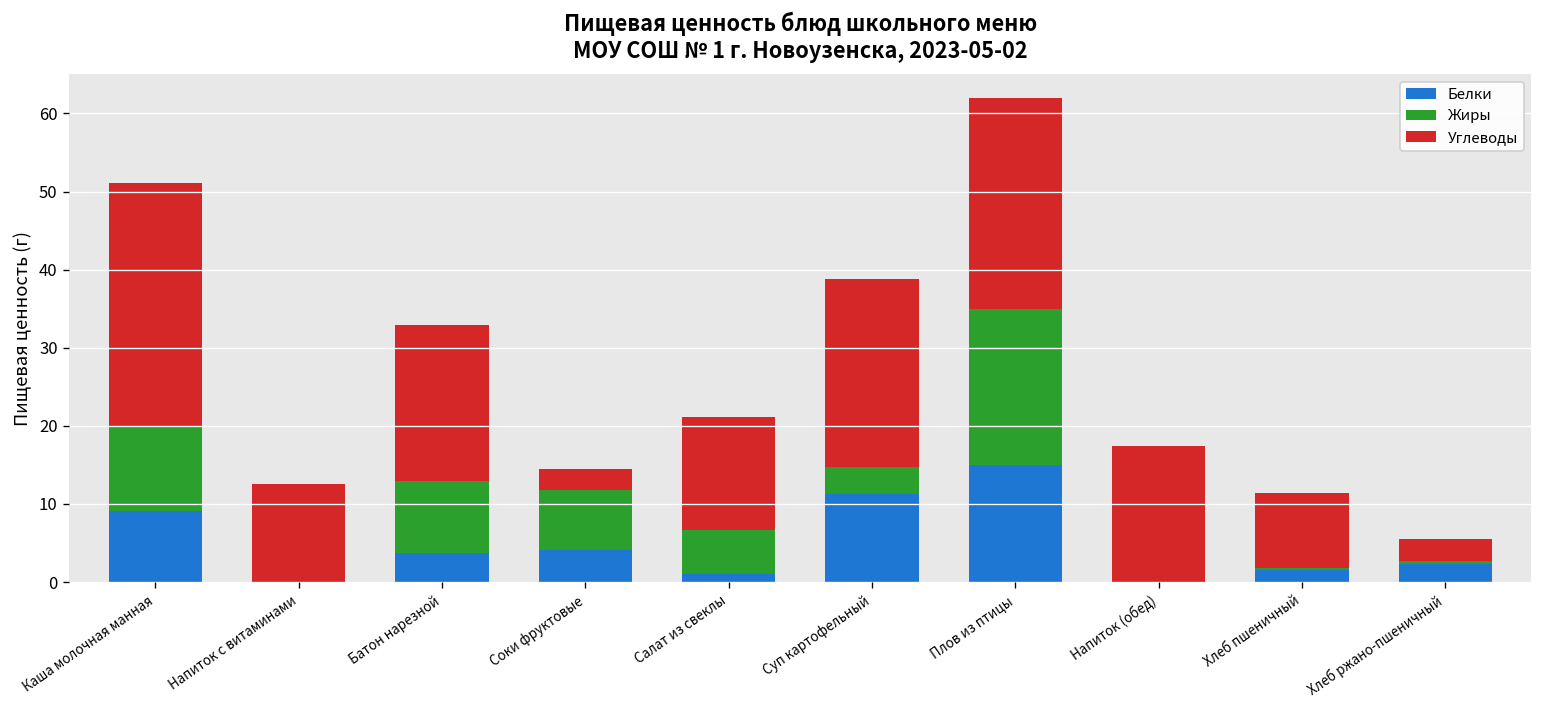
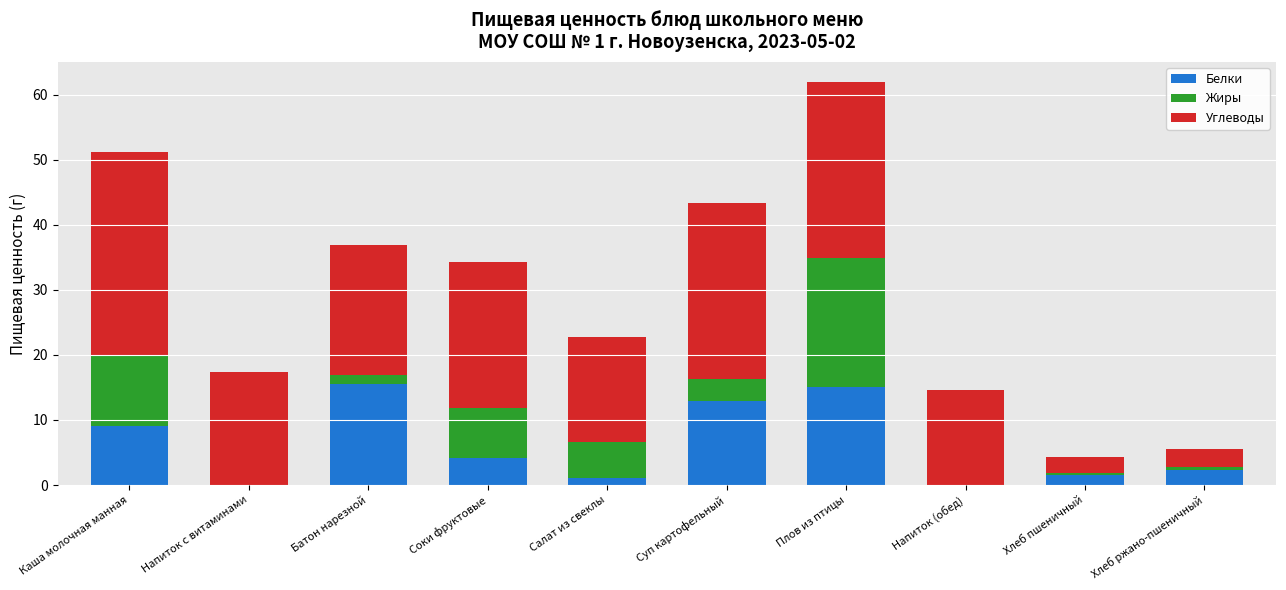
  {
    "Белки": {
      "Каша молочная манная": 9,
      "Напиток с витаминами": 0,
-     "Батон нарезной": 4,
+     "Батон нарезной": 15,
      "Соки фруктовые": 4,
      "Салат из свеклы": 1,
-     "Суп картофельный": 11,
+     "Суп картофельный": 13,
      "Плов из птицы": 15,
      "Напиток (обед)": 0,
      "Хлеб пшеничный": 2,
      "Хлеб ржано-пшеничный": 2
    },
    "Жиры": {
      "Каша молочная манная": 11,
      "Напиток с витаминами": 0,
-     "Батон нарезной": 9,
+     "Батон нарезной": 1,
      "Соки фруктовые": 8,
      "Салат из свеклы": 6,
      "Суп картофельный": 4,
      "Плов из птицы": 20,
      "Напиток (обед)": 0,
      "Хлеб ржано-пшеничный": 0
    },
    "Углеводы": {
      "Каша молочная манная": 31,
-     "Напиток с витаминами": 12,
+     "Напиток с витаминами": 17,
      "Батон нарезной": 20,
-     "Соки фруктовые": 3,
-     "Салат из свеклы": 14,
-     "Суп картофельный": 24,
+     "Соки фруктовые": 22,
+     "Салат из свеклы": 16,
+     "Суп картофельный": 27,
      "Плов из птицы": 27,
-     "Напиток (обед)": 17,
-     "Хлеб пшеничный": 10,
+     "Напиток (обед)": 15,
+     "Хлеб пшеничный": 3,
      "Хлеб ржано-пшеничный": 3
    }
  }
